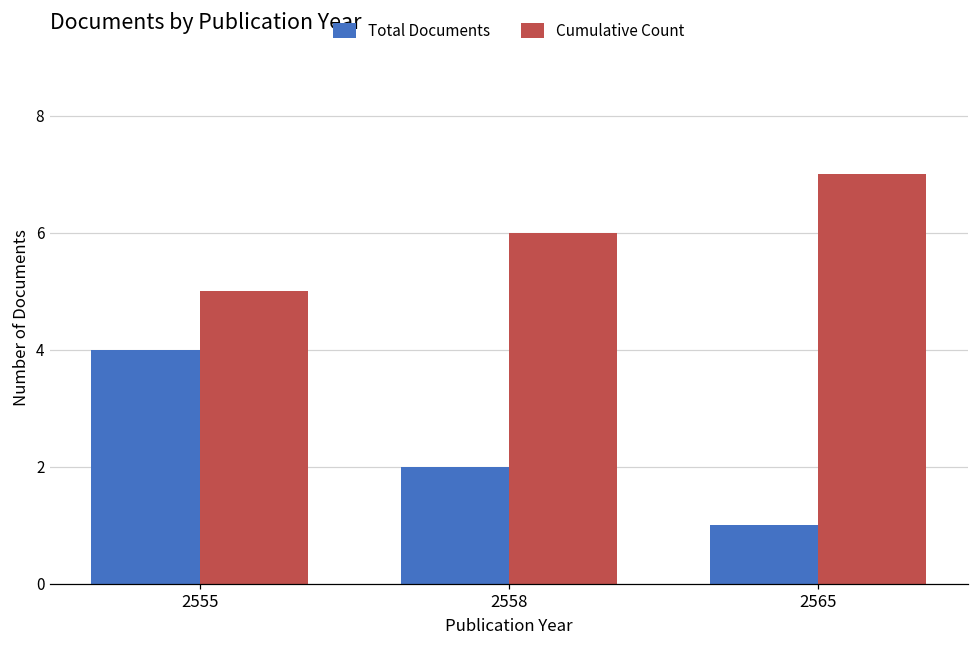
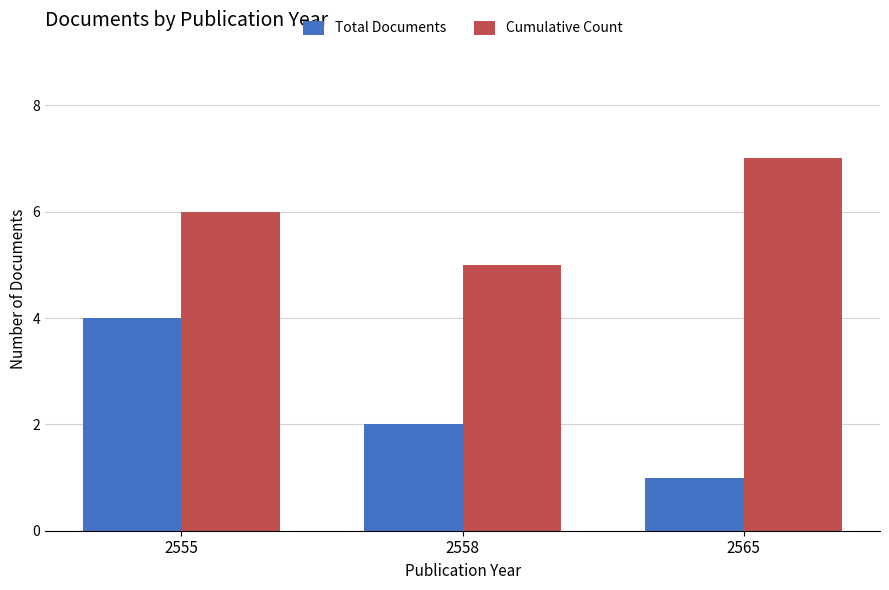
  {
    "Total Documents": {
      "2555": 4,
      "2558": 2,
      "2565": 1
    },
    "Cumulative Count": {
-     "2555": 5,
-     "2558": 6,
+     "2555": 6,
+     "2558": 5,
      "2565": 7
    }
  }
